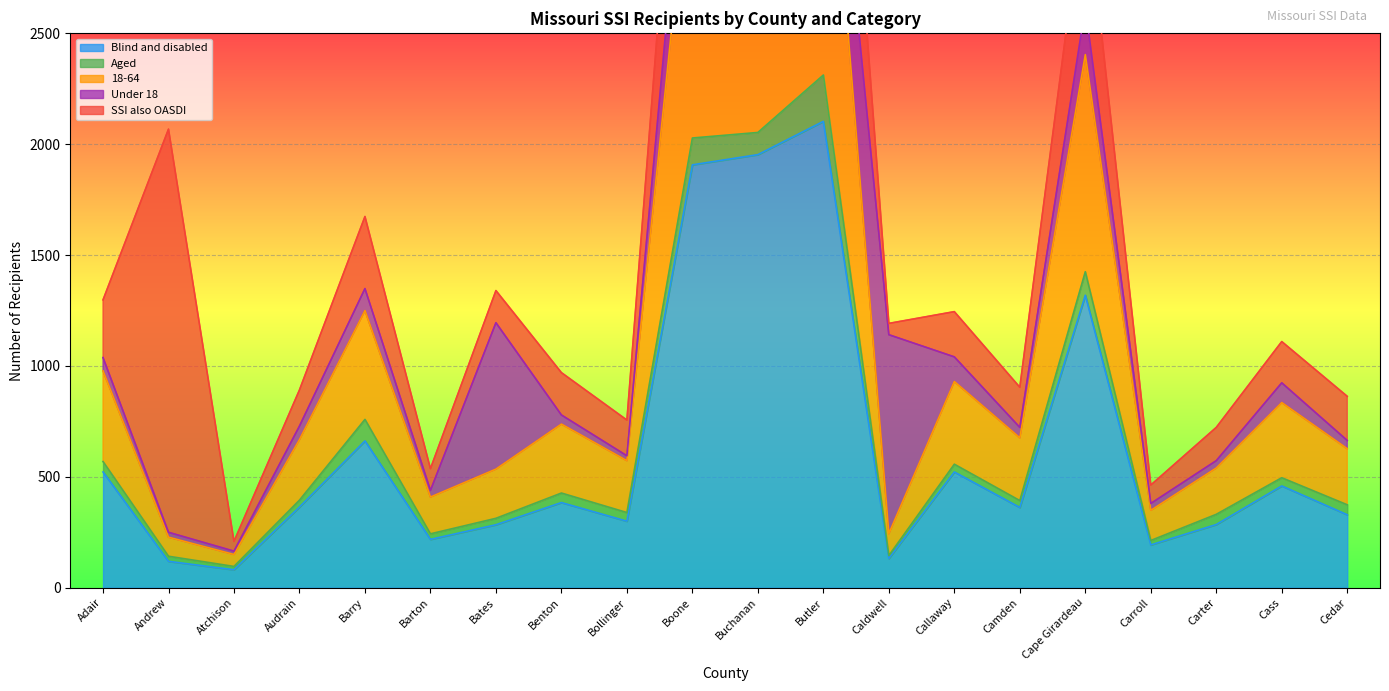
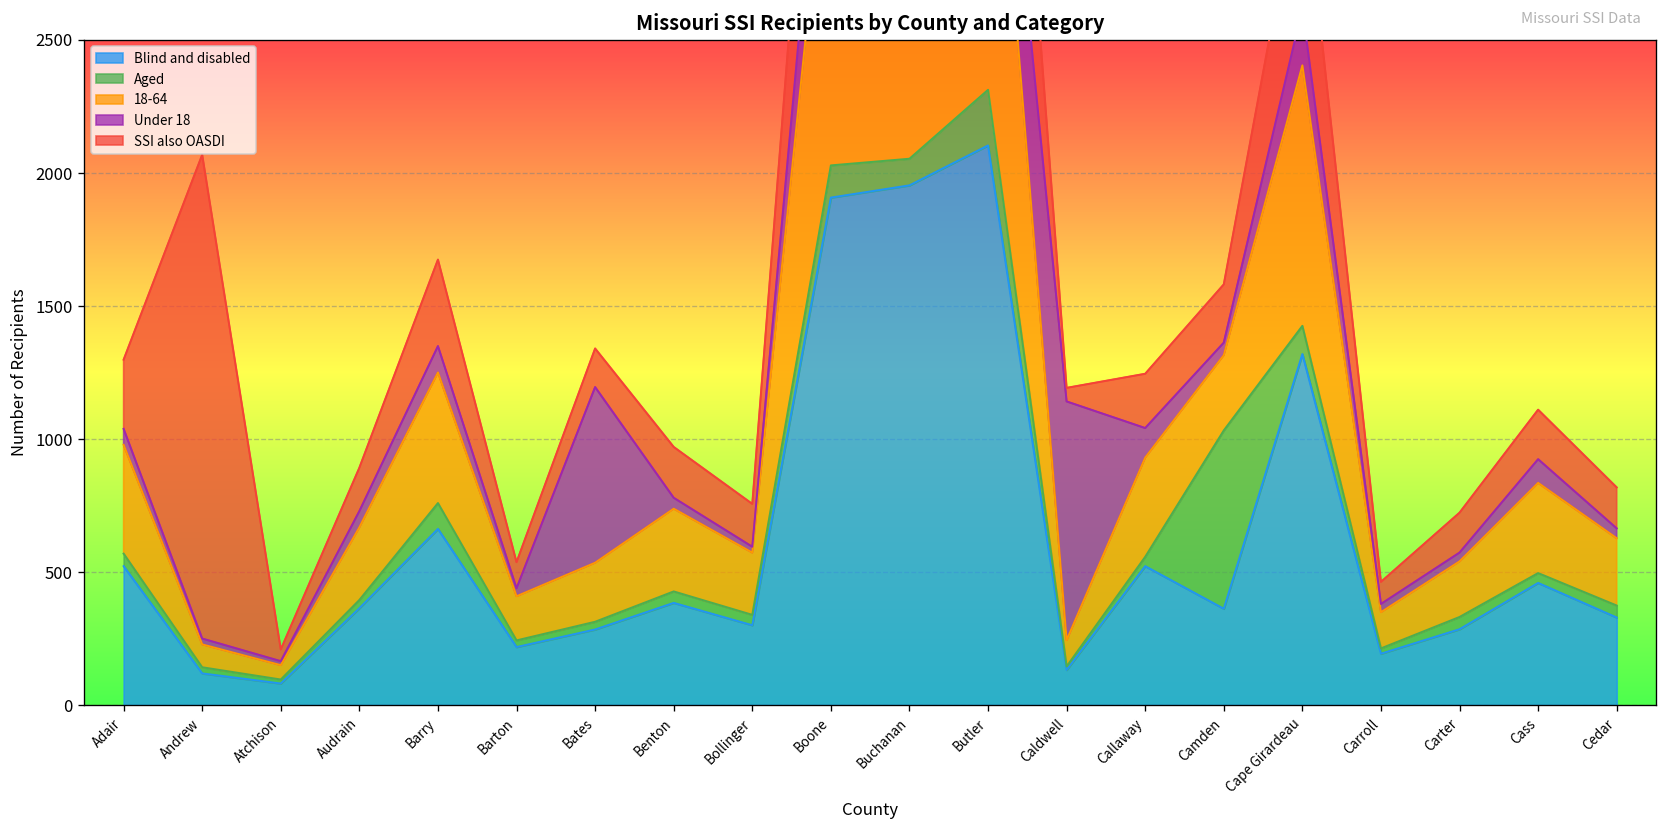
  {
    "Blind and disabled": {
      "Adair": 520,
      "Andrew": 120,
      "Atchison": 80,
      "Audrain": 360,
      "Barry": 660,
      "Barton": 220,
      "Bates": 280,
      "Benton": 380,
      "Bollinger": 300,
      "Boone": 1910,
      "Buchanan": 1950,
      "Butler": 2100,
      "Caldwell": 130,
      "Callaway": 520,
      "Camden": 360,
      "Cape Girardeau": 1320,
      "Carroll": 190,
      "Carter": 290,
      "Cass": 460,
      "Cedar": 330
    },
    "Aged": {
      "Adair": 50,
      "Andrew": 20,
      "Atchison": 20,
      "Audrain": 30,
      "Barry": 100,
      "Barton": 30,
      "Bates": 30,
      "Benton": 40,
      "Bollinger": 40,
      "Boone": 120,
      "Buchanan": 100,
      "Butler": 210,
      "Caldwell": 10,
      "Callaway": 40,
-     "Camden": 30,
+     "Camden": 670,
      "Cape Girardeau": 110,
      "Carroll": 20,
      "Carter": 50,
      "Cass": 40,
      "Cedar": 50
    },
    "18-64": {
      "Adair": 410,
      "Andrew": 90,
      "Atchison": 50,
      "Audrain": 270,
      "Barry": 490,
      "Barton": 170,
      "Bates": 220,
      "Benton": 310,
      "Bollinger": 230,
      "Caldwell": 100,
      "Callaway": 370,
      "Camden": 280,
      "Cape Girardeau": 980,
      "Carroll": 140,
      "Carter": 210,
      "Cass": 340,
      "Cedar": 250
    },
    "Under 18": {
      "Adair": 60,
      "Andrew": 20,
      "Atchison": 20,
      "Audrain": 60,
      "Barry": 100,
      "Barton": 30,
      "Bates": 660,
      "Benton": 40,
      "Bollinger": 20,
      "Caldwell": 900,
      "Callaway": 110,
      "Camden": 50,
      "Carroll": 30,
      "Carter": 30,
      "Cass": 90,
      "Cedar": 40
    },
    "SSI also OASDI": {
      "Adair": 260,
      "Andrew": 1820,
      "Atchison": 40,
      "Audrain": 160,
      "Barry": 330,
      "Barton": 100,
      "Bates": 150,
      "Benton": 190,
      "Bollinger": 160,
      "Caldwell": 50,
      "Callaway": 200,
-     "Camden": 180,
+     "Camden": 220,
      "Carroll": 80,
      "Carter": 150,
      "Cass": 190,
-     "Cedar": 200
+     "Cedar": 150
    }
  }
